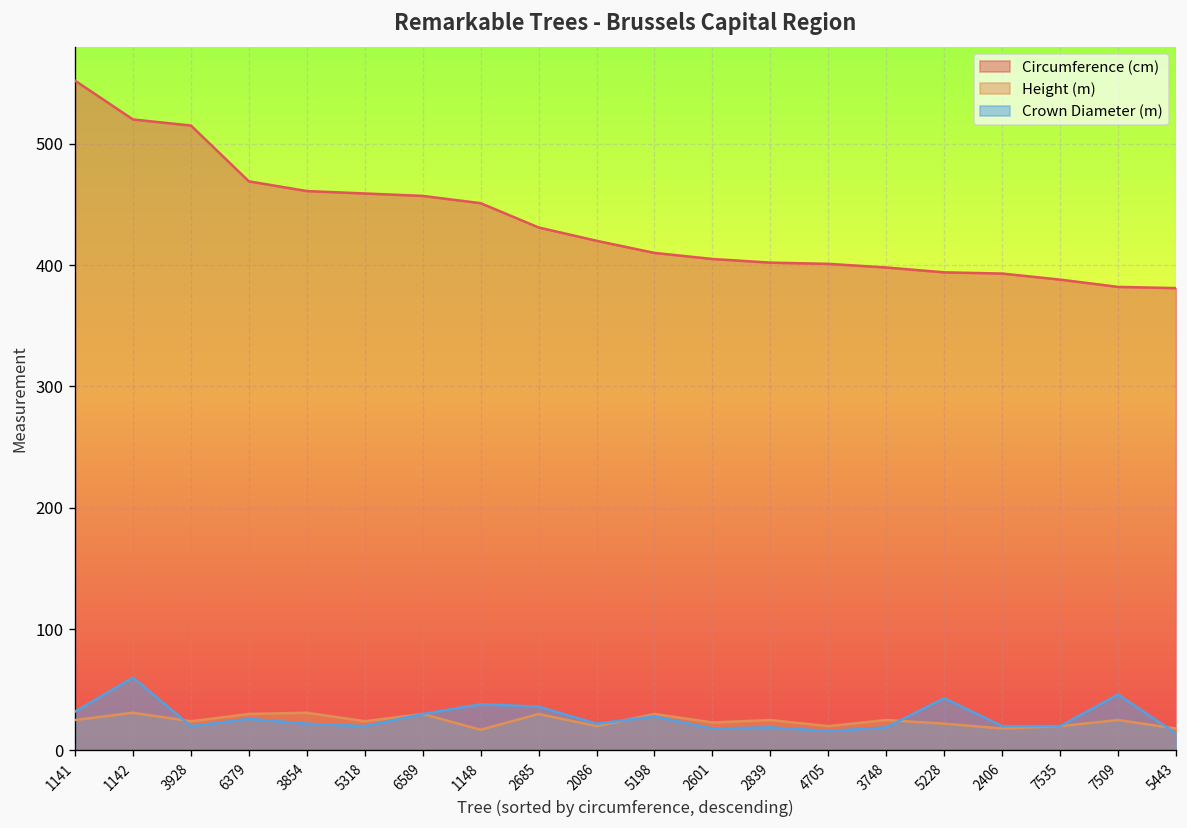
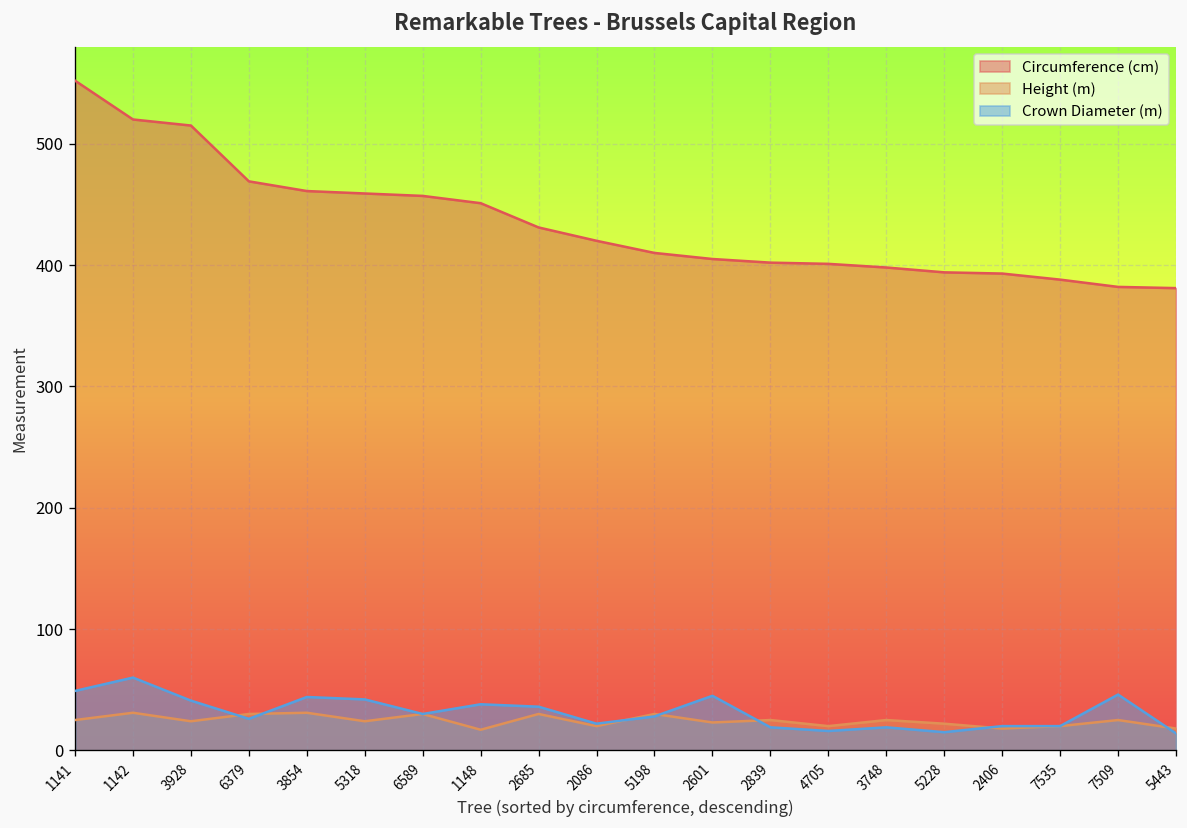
  {
    "Crown Diameter (m)": {
-     "1141": 32,
+     "1141": 49,
      "1142": 60,
-     "3928": 20,
+     "3928": 41,
      "6379": 26,
-     "3854": 22,
-     "5318": 20,
+     "3854": 44,
+     "5318": 42,
      "1148": 38,
      "2685": 36,
-     "2601": 18,
+     "2601": 45,
      "2839": 19,
      "4705": 16,
      "3748": 19,
-     "5228": 43,
+     "5228": 15,
      "7509": 46,
      "5443": 14
    }
  }
